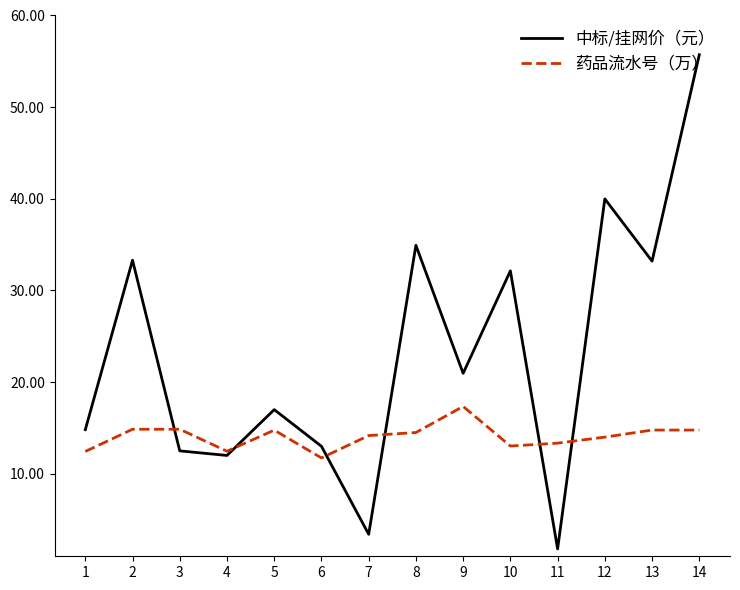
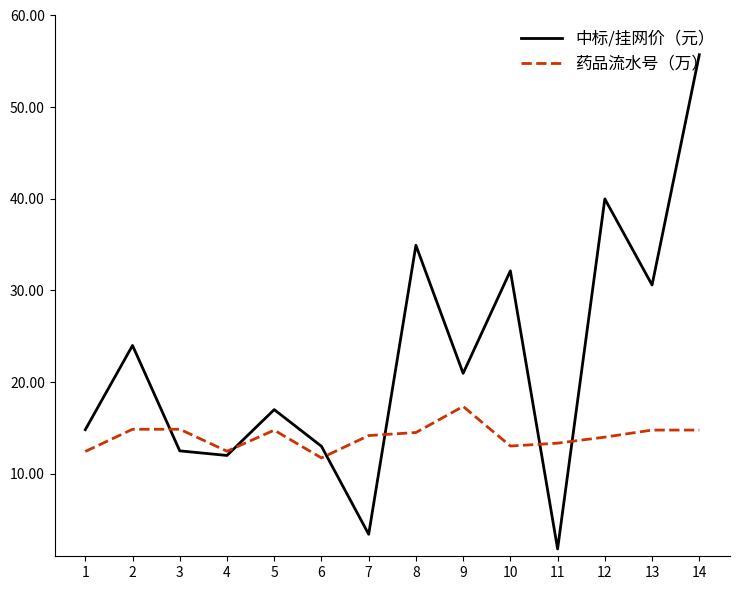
  {
    "中标/挂网价（元）": {
      "1": 15,
-     "2": 33,
+     "2": 24,
      "3": 13,
      "4": 12,
      "5": 17,
      "6": 13,
      "7": 3,
      "8": 35,
      "9": 21,
      "10": 32,
      "11": 2,
      "12": 40,
-     "13": 33,
+     "13": 31,
      "14": 56
    },
    "药品流水号（万）": {
      "1": 12,
      "2": 15,
      "3": 15,
      "4": 12,
      "5": 15,
      "6": 12,
      "7": 14,
      "8": 15,
      "9": 17,
      "10": 13,
      "11": 13,
      "12": 14,
      "13": 15,
      "14": 15
    }
  }
